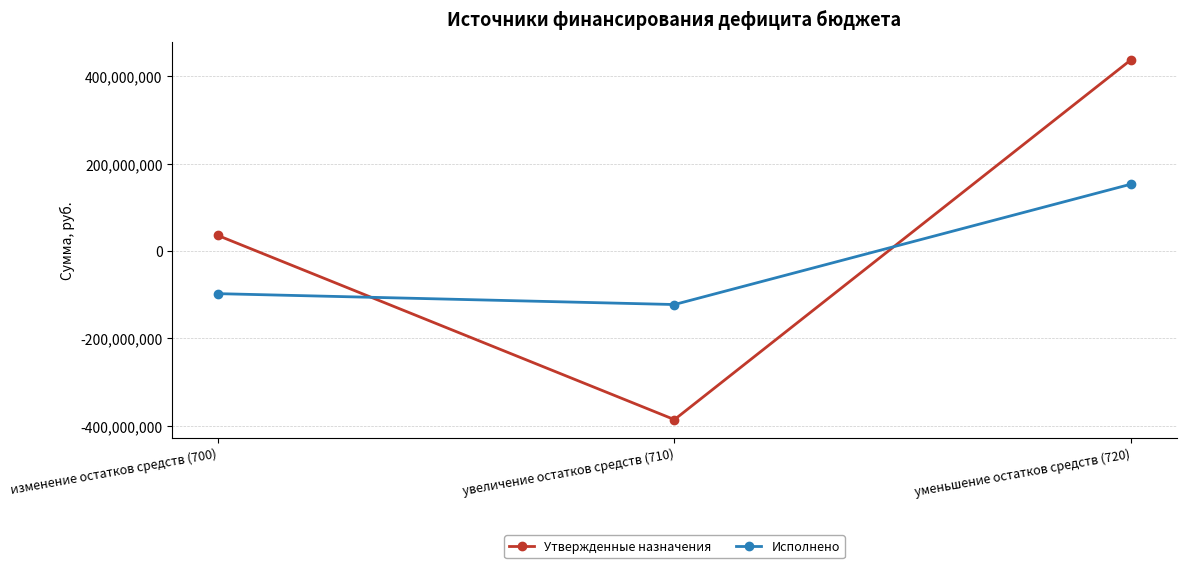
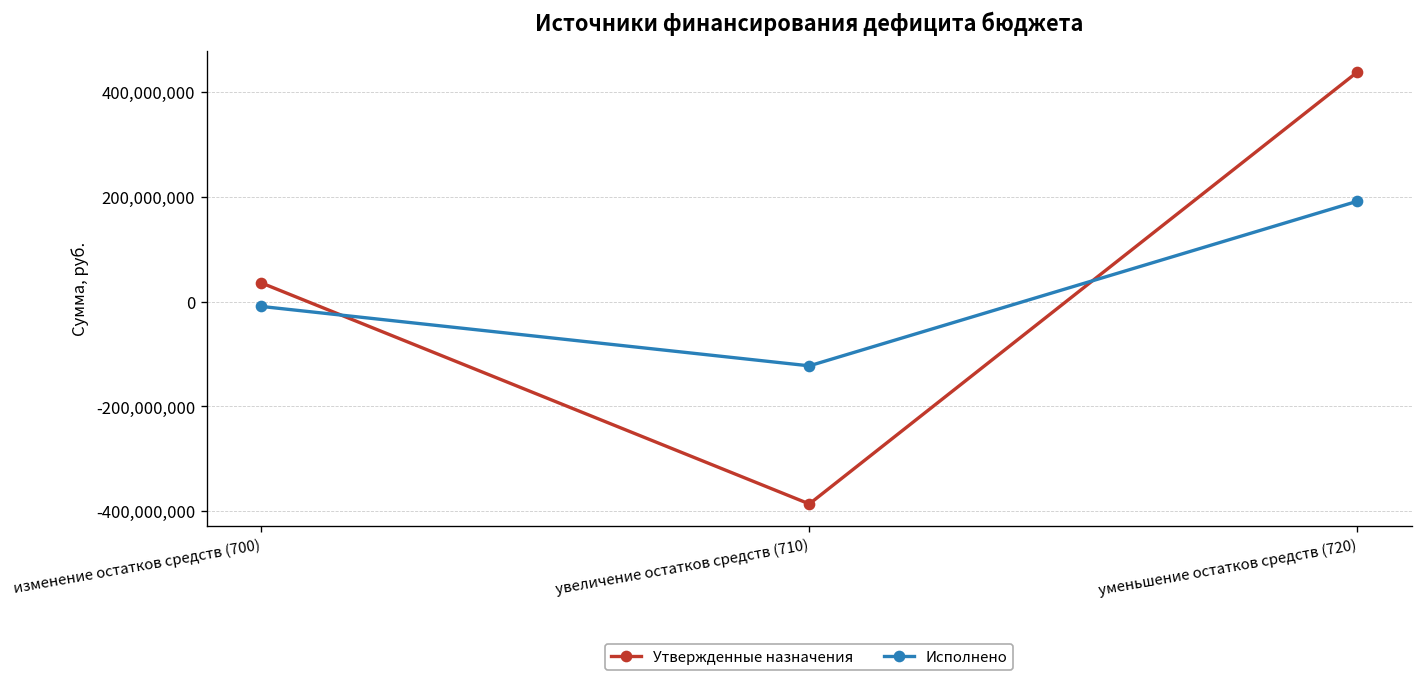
  {
    "Утвержденные назначения": {
      "изменение остатков средств (700)": "40,000,000",
      "увеличение остатков средств (710)": "-390,000,000",
      "уменьшение остатков средств (720)": "440,000,000"
    },
    "Исполнено": {
-     "изменение остатков средств (700)": "-100,000,000",
+     "изменение остатков средств (700)": "-10,000,000",
      "увеличение остатков средств (710)": "-120,000,000",
-     "уменьшение остатков средств (720)": "150,000,000"
+     "уменьшение остатков средств (720)": "190,000,000"
    }
  }
